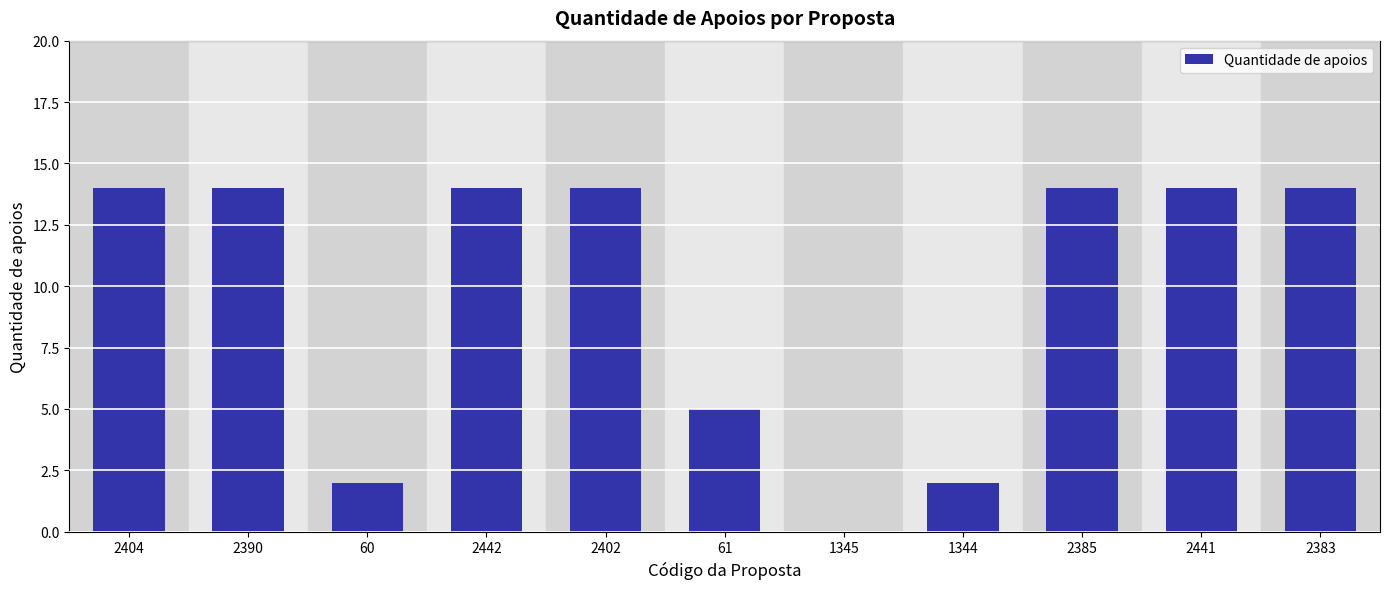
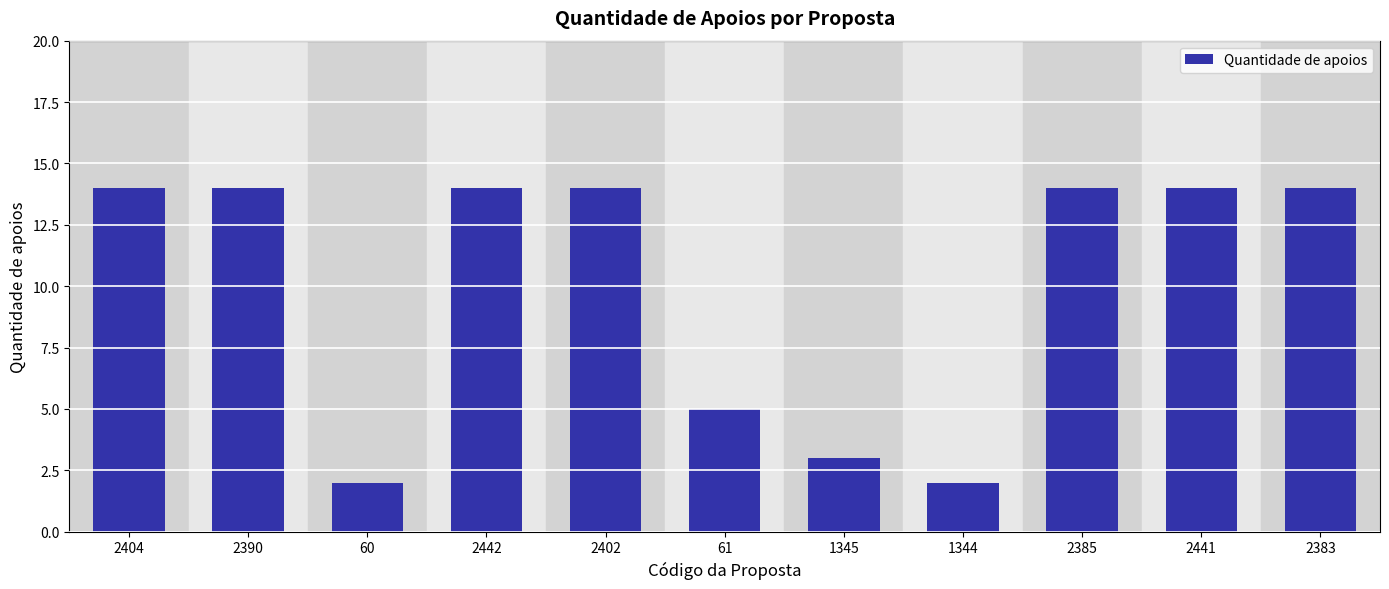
  {
    "2404": 14,
    "2390": 14,
    "60": 2,
    "2442": 14,
    "2402": 14,
    "61": 5,
-   "1345": 0,
+   "1345": 3,
    "1344": 2,
    "2385": 14,
    "2441": 14,
    "2383": 14
  }
